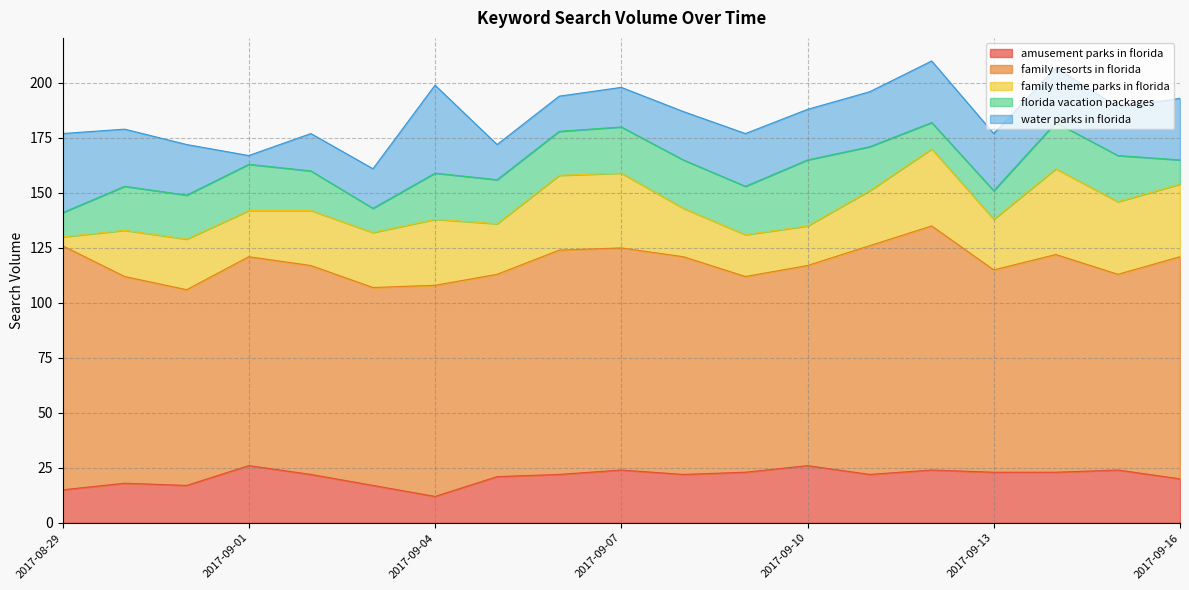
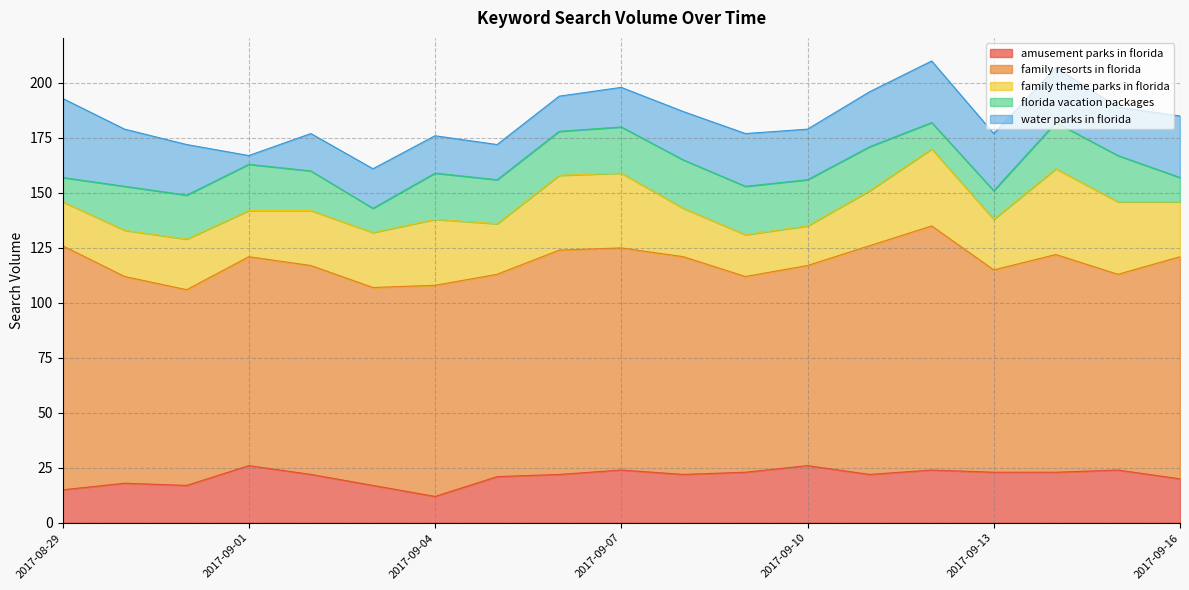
  {
    "family theme parks in florida": {
-     "2017-08-29": 4,
+     "2017-08-29": 20,
      "2017-09-01": 21,
      "2017-09-04": 30,
      "2017-09-07": 34,
      "2017-09-10": 18,
      "2017-09-13": 23,
-     "2017-09-16": 33
+     "2017-09-16": 25
    },
    "florida vacation packages": {
      "2017-08-29": 11,
      "2017-09-01": 21,
      "2017-09-04": 21,
      "2017-09-07": 21,
-     "2017-09-10": 30,
+     "2017-09-10": 21,
      "2017-09-13": 13,
      "2017-09-16": 11
    },
    "water parks in florida": {
      "2017-08-29": 36,
      "2017-09-01": 4,
-     "2017-09-04": 40,
+     "2017-09-04": 17,
      "2017-09-07": 18,
      "2017-09-10": 23,
      "2017-09-13": 26,
      "2017-09-16": 28
    }
  }
